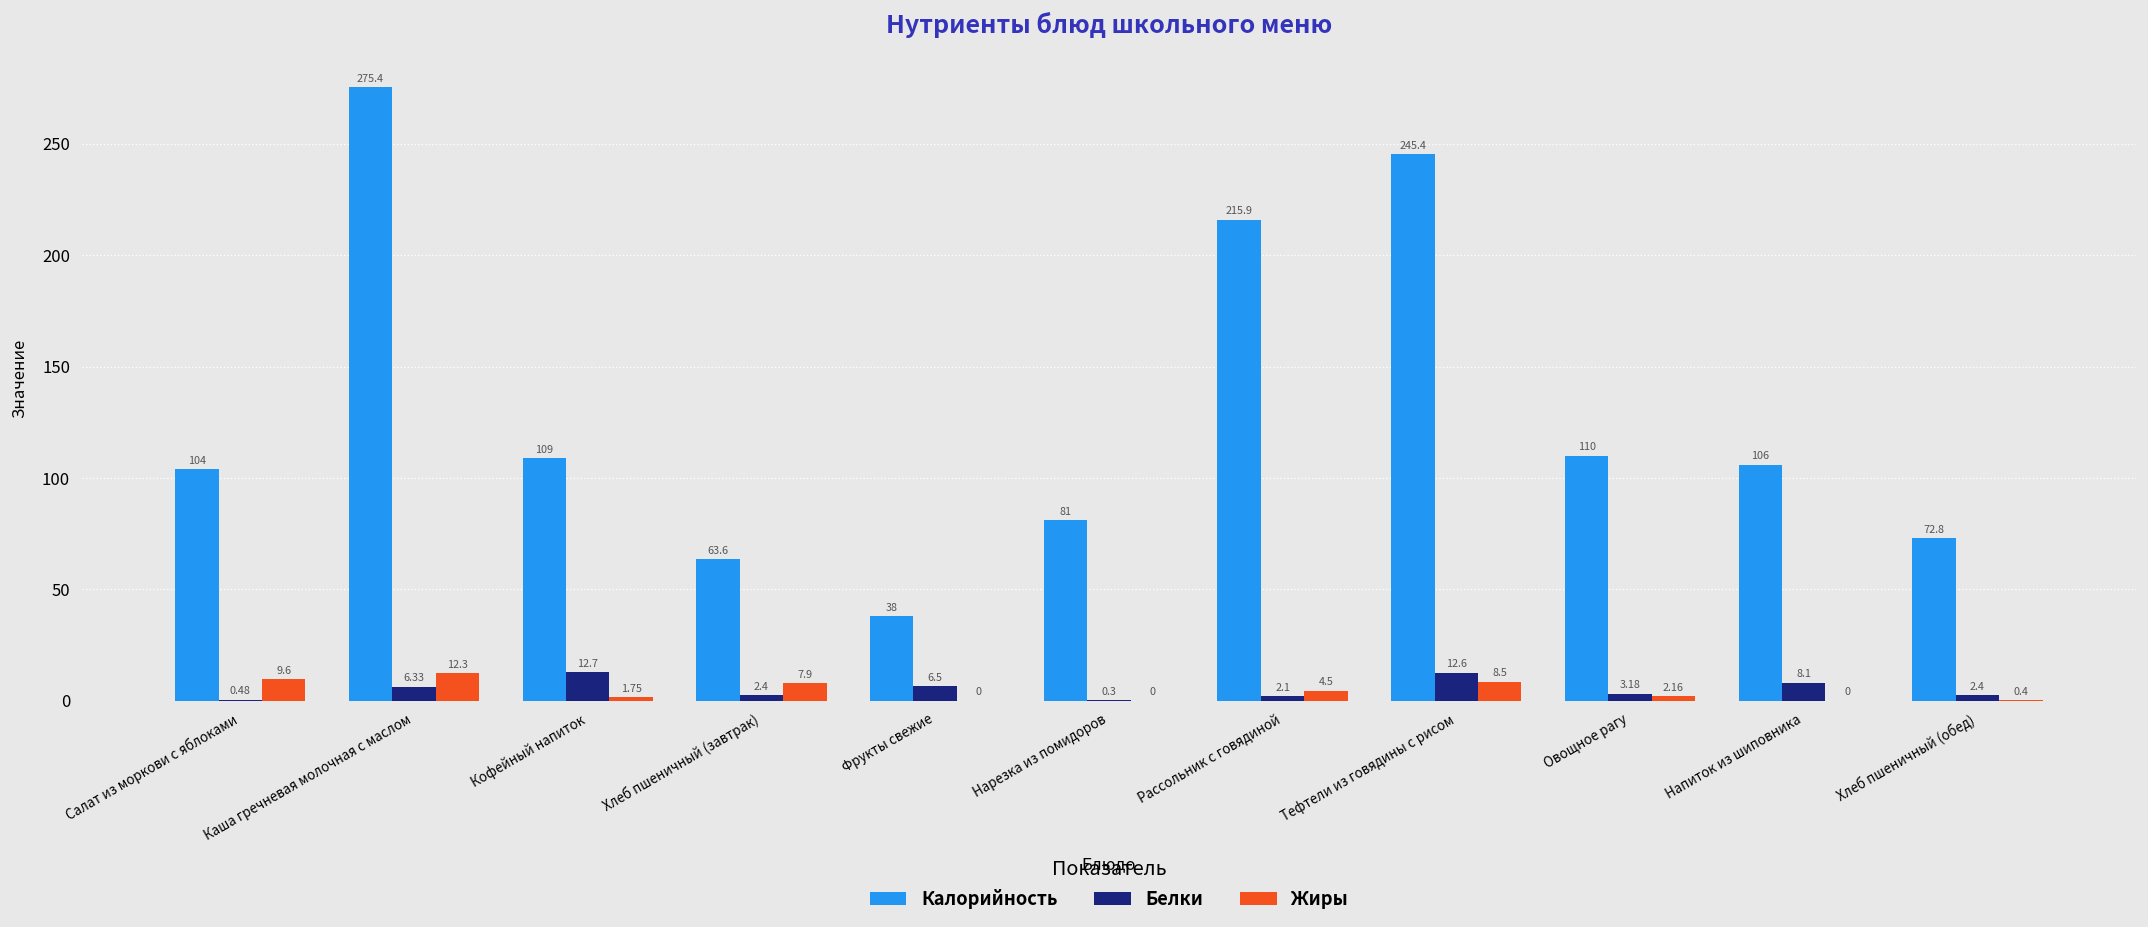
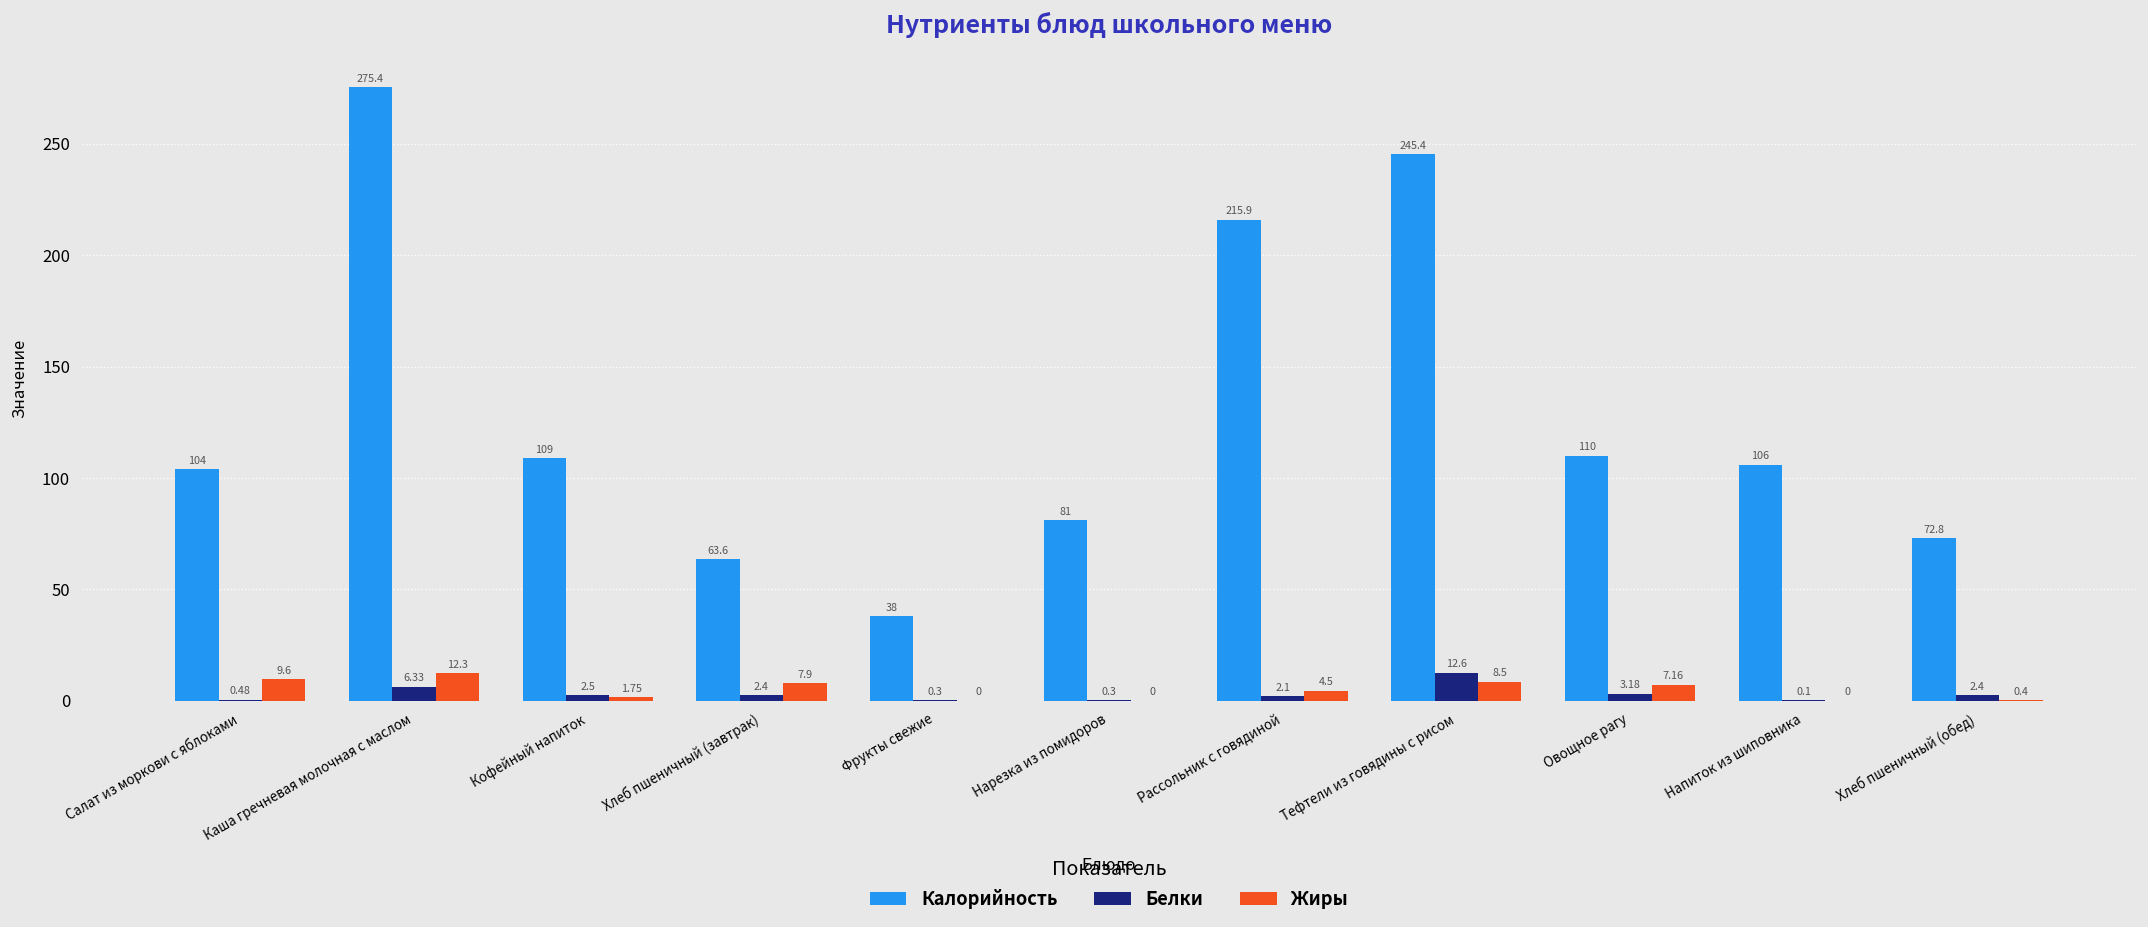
  {
    "Калорийность": {
      "Салат из моркови с яблоками": 104,
      "Каша гречневая молочная с маслом": 275.4,
      "Кофейный напиток": 109,
      "Хлеб пшеничный (завтрак)": 63.6,
      "Фрукты свежие": 38,
      "Нарезка из помидоров": 81,
      "Рассольник с говядиной": 215.9,
      "Тефтели из говядины с рисом": 245.4,
      "Овощное рагу": 110,
      "Напиток из шиповника": 106,
      "Хлеб пшеничный (обед)": 72.8
    },
    "Белки": {
      "Салат из моркови с яблоками": 0.48,
      "Каша гречневая молочная с маслом": 6.33,
-     "Кофейный напиток": 12.7,
+     "Кофейный напиток": 2.5,
      "Хлеб пшеничный (завтрак)": 2.4,
-     "Фрукты свежие": 6.5,
+     "Фрукты свежие": 0.3,
      "Нарезка из помидоров": 0.3,
      "Рассольник с говядиной": 2.1,
      "Тефтели из говядины с рисом": 12.6,
      "Овощное рагу": 3.18,
-     "Напиток из шиповника": 8.1,
+     "Напиток из шиповника": 0.1,
      "Хлеб пшеничный (обед)": 2.4
    },
    "Жиры": {
      "Салат из моркови с яблоками": 9.6,
      "Каша гречневая молочная с маслом": 12.3,
      "Кофейный напиток": 1.75,
      "Хлеб пшеничный (завтрак)": 7.9,
      "Фрукты свежие": 0,
      "Нарезка из помидоров": 0,
      "Рассольник с говядиной": 4.5,
      "Тефтели из говядины с рисом": 8.5,
-     "Овощное рагу": 2.16,
+     "Овощное рагу": 7.16,
      "Напиток из шиповника": 0,
      "Хлеб пшеничный (обед)": 0.4
    }
  }
